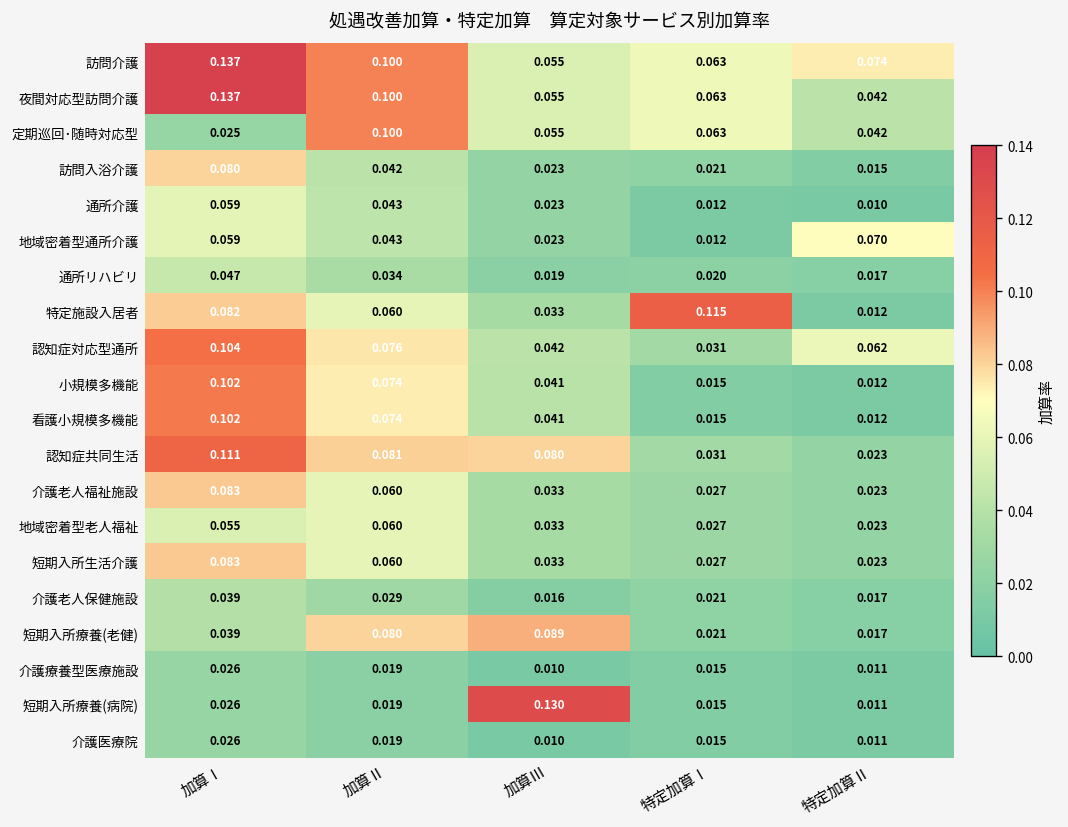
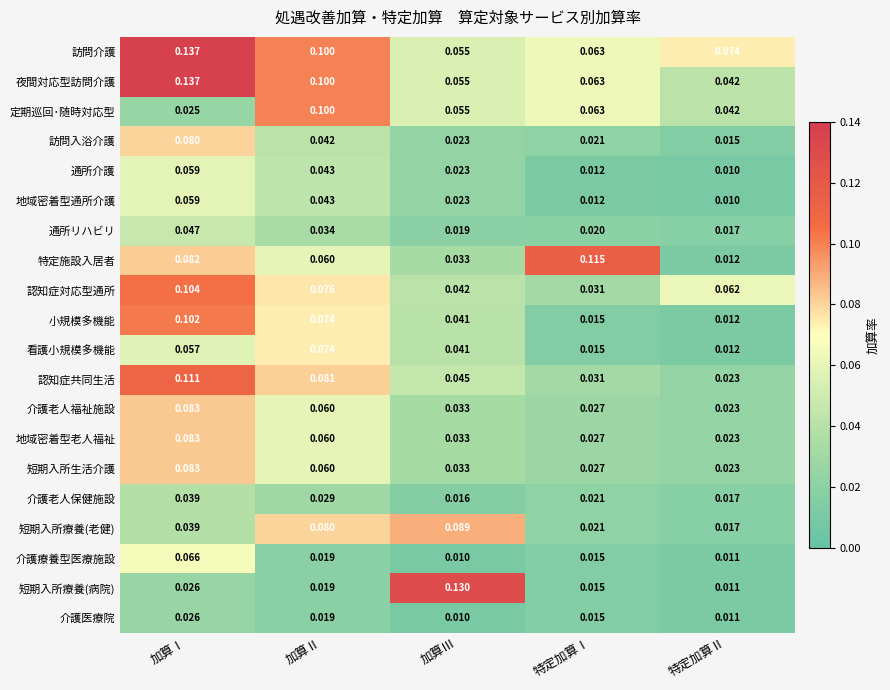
  {
    "訪問介護": {
      "加算Ⅰ": 0.137,
      "加算Ⅱ": 0.100,
      "加算Ⅲ": 0.055,
      "特定加算Ⅰ": 0.063,
      "特定加算Ⅱ": 0.074
    },
    "夜間対応型訪問介護": {
      "加算Ⅰ": 0.137,
      "加算Ⅱ": 0.100,
      "加算Ⅲ": 0.055,
      "特定加算Ⅰ": 0.063,
      "特定加算Ⅱ": 0.042
    },
    "定期巡回･随時対応型": {
      "加算Ⅰ": 0.025,
      "加算Ⅱ": 0.100,
      "加算Ⅲ": 0.055,
      "特定加算Ⅰ": 0.063,
      "特定加算Ⅱ": 0.042
    },
    "訪問入浴介護": {
      "加算Ⅰ": 0.080,
      "加算Ⅱ": 0.042,
      "加算Ⅲ": 0.023,
      "特定加算Ⅰ": 0.021,
      "特定加算Ⅱ": 0.015
    },
    "通所介護": {
      "加算Ⅰ": 0.059,
      "加算Ⅱ": 0.043,
      "加算Ⅲ": 0.023,
      "特定加算Ⅰ": 0.012,
      "特定加算Ⅱ": 0.010
    },
    "地域密着型通所介護": {
      "加算Ⅰ": 0.059,
      "加算Ⅱ": 0.043,
      "加算Ⅲ": 0.023,
      "特定加算Ⅰ": 0.012,
-     "特定加算Ⅱ": 0.070
+     "特定加算Ⅱ": 0.010
    },
    "通所リハビリ": {
      "加算Ⅰ": 0.047,
      "加算Ⅱ": 0.034,
      "加算Ⅲ": 0.019,
      "特定加算Ⅰ": 0.020,
      "特定加算Ⅱ": 0.017
    },
    "特定施設入居者": {
      "加算Ⅰ": 0.082,
      "加算Ⅱ": 0.060,
      "加算Ⅲ": 0.033,
      "特定加算Ⅰ": 0.115,
      "特定加算Ⅱ": 0.012
    },
    "認知症対応型通所": {
      "加算Ⅰ": 0.104,
      "加算Ⅱ": 0.076,
      "加算Ⅲ": 0.042,
      "特定加算Ⅰ": 0.031,
      "特定加算Ⅱ": 0.062
    },
    "小規模多機能": {
      "加算Ⅰ": 0.102,
      "加算Ⅱ": 0.074,
      "加算Ⅲ": 0.041,
      "特定加算Ⅰ": 0.015,
      "特定加算Ⅱ": 0.012
    },
    "看護小規模多機能": {
-     "加算Ⅰ": 0.102,
+     "加算Ⅰ": 0.057,
      "加算Ⅱ": 0.074,
      "加算Ⅲ": 0.041,
      "特定加算Ⅰ": 0.015,
      "特定加算Ⅱ": 0.012
    },
    "認知症共同生活": {
      "加算Ⅰ": 0.111,
      "加算Ⅱ": 0.081,
-     "加算Ⅲ": 0.080,
+     "加算Ⅲ": 0.045,
      "特定加算Ⅰ": 0.031,
      "特定加算Ⅱ": 0.023
    },
    "介護老人福祉施設": {
      "加算Ⅰ": 0.083,
      "加算Ⅱ": 0.060,
      "加算Ⅲ": 0.033,
      "特定加算Ⅰ": 0.027,
      "特定加算Ⅱ": 0.023
    },
    "地域密着型老人福祉": {
-     "加算Ⅰ": 0.055,
+     "加算Ⅰ": 0.083,
      "加算Ⅱ": 0.060,
      "加算Ⅲ": 0.033,
      "特定加算Ⅰ": 0.027,
      "特定加算Ⅱ": 0.023
    },
    "短期入所生活介護": {
      "加算Ⅰ": 0.083,
      "加算Ⅱ": 0.060,
      "加算Ⅲ": 0.033,
      "特定加算Ⅰ": 0.027,
      "特定加算Ⅱ": 0.023
    },
    "介護老人保健施設": {
      "加算Ⅰ": 0.039,
      "加算Ⅱ": 0.029,
      "加算Ⅲ": 0.016,
      "特定加算Ⅰ": 0.021,
      "特定加算Ⅱ": 0.017
    },
    "短期入所療養(老健)": {
      "加算Ⅰ": 0.039,
      "加算Ⅱ": 0.080,
      "加算Ⅲ": 0.089,
      "特定加算Ⅰ": 0.021,
      "特定加算Ⅱ": 0.017
    },
    "介護療養型医療施設": {
-     "加算Ⅰ": 0.026,
+     "加算Ⅰ": 0.066,
      "加算Ⅱ": 0.019,
      "加算Ⅲ": 0.010,
      "特定加算Ⅰ": 0.015,
      "特定加算Ⅱ": 0.011
    },
    "短期入所療養(病院)": {
      "加算Ⅰ": 0.026,
      "加算Ⅱ": 0.019,
      "加算Ⅲ": 0.130,
      "特定加算Ⅰ": 0.015,
      "特定加算Ⅱ": 0.011
    },
    "介護医療院": {
      "加算Ⅰ": 0.026,
      "加算Ⅱ": 0.019,
      "加算Ⅲ": 0.010,
      "特定加算Ⅰ": 0.015,
      "特定加算Ⅱ": 0.011
    }
  }
